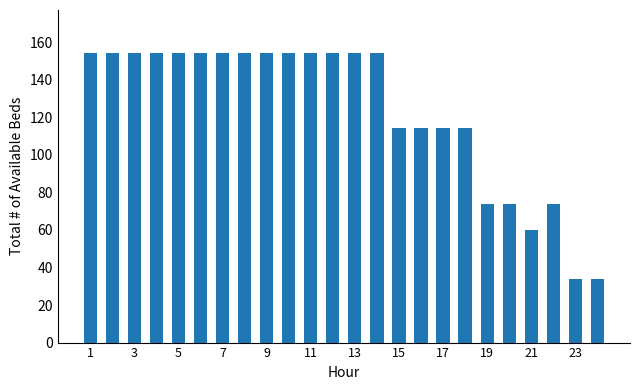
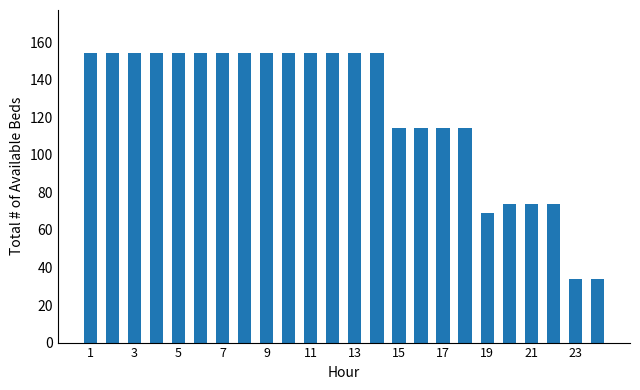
  {
    "1": 154,
    "3": 154,
    "5": 154,
    "7": 154,
    "9": 154,
    "11": 154,
    "13": 154,
    "15": 114,
    "17": 114,
-   "19": 74,
-   "21": 60,
+   "19": 69,
+   "21": 74,
    "23": 34
  }
